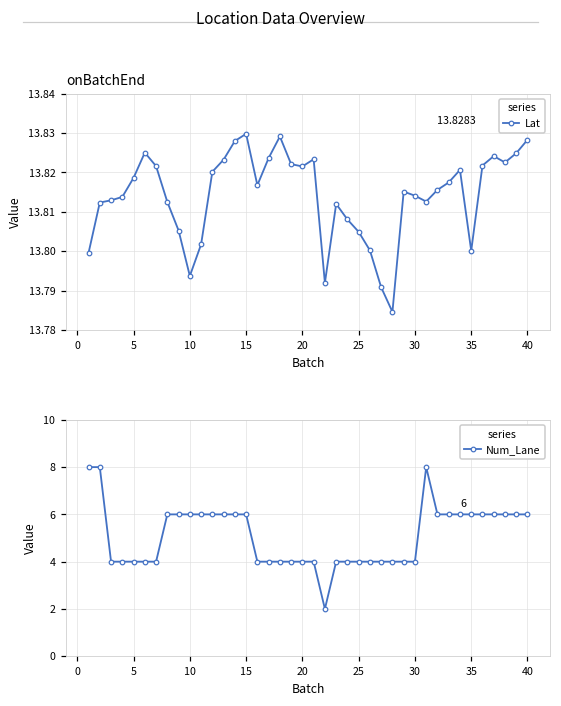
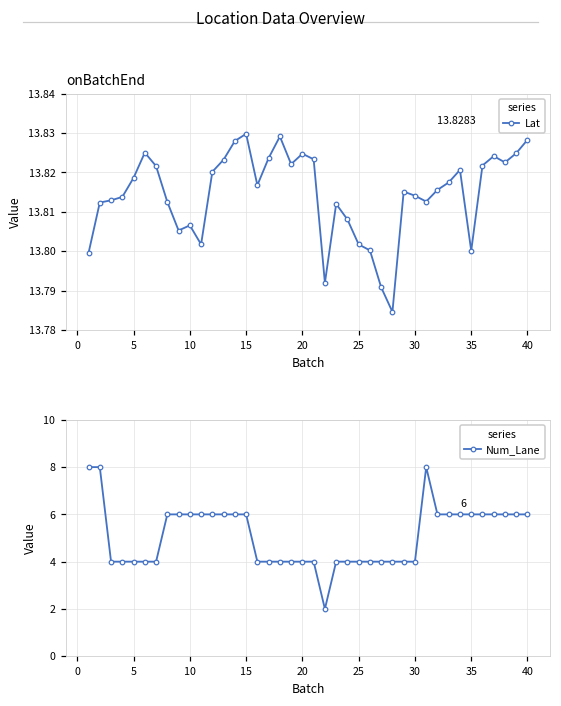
  {
    "onBatchEnd": {
      "5": 13.819,
-     "10": 13.794,
+     "10": 13.807,
      "15": 13.830,
-     "20": 13.822,
-     "25": 13.805,
+     "20": 13.825,
+     "25": 13.802,
      "30": 13.814,
      "35": 13.800,
      "40": 13.828
    }
  }
